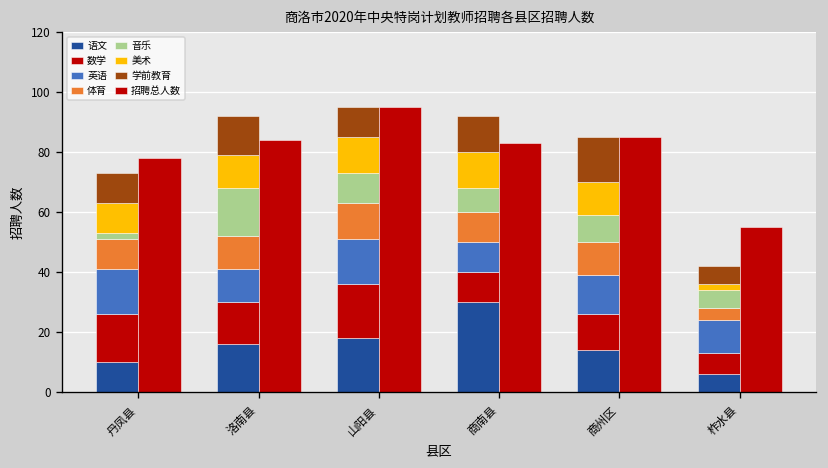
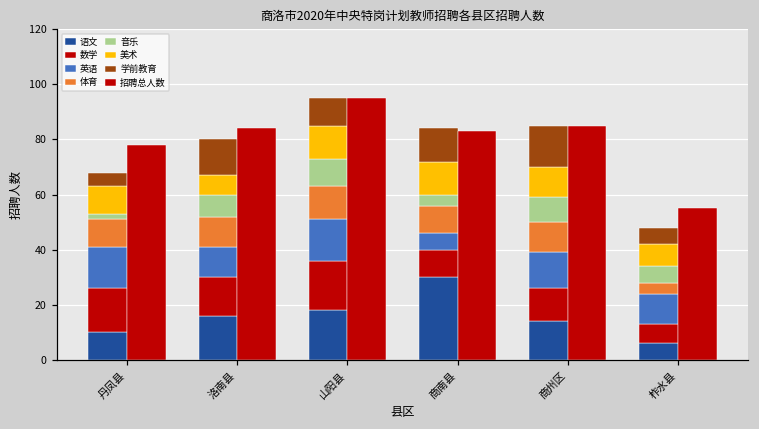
  {
    "语文": {
      "丹凤县": 10,
      "洛南县": 16,
      "山阳县": 18,
      "商南县": 30,
      "商州区": 14,
      "柞水县": 6
    },
    "英语": {
      "丹凤县": 15,
      "洛南县": 11,
      "山阳县": 15,
-     "商南县": 10,
+     "商南县": 6,
      "商州区": 13,
      "柞水县": 11
    },
    "体育": {
      "丹凤县": 10,
      "洛南县": 11,
      "山阳县": 12,
      "商南县": 10,
      "商州区": 11,
      "柞水县": 4
    },
    "音乐": {
      "丹凤县": 2,
-     "洛南县": 16,
+     "洛南县": 8,
      "山阳县": 10,
-     "商南县": 8,
+     "商南县": 4,
      "商州区": 9,
      "柞水县": 6
    },
    "美术": {
      "丹凤县": 10,
-     "洛南县": 11,
+     "洛南县": 7,
      "山阳县": 12,
      "商南县": 12,
      "商州区": 11,
-     "柞水县": 2
+     "柞水县": 8
    },
    "学前教育": {
-     "丹凤县": 10,
+     "丹凤县": 5,
      "洛南县": 13,
      "山阳县": 10,
      "商南县": 12,
      "商州区": 15,
      "柞水县": 6
    }
  }
